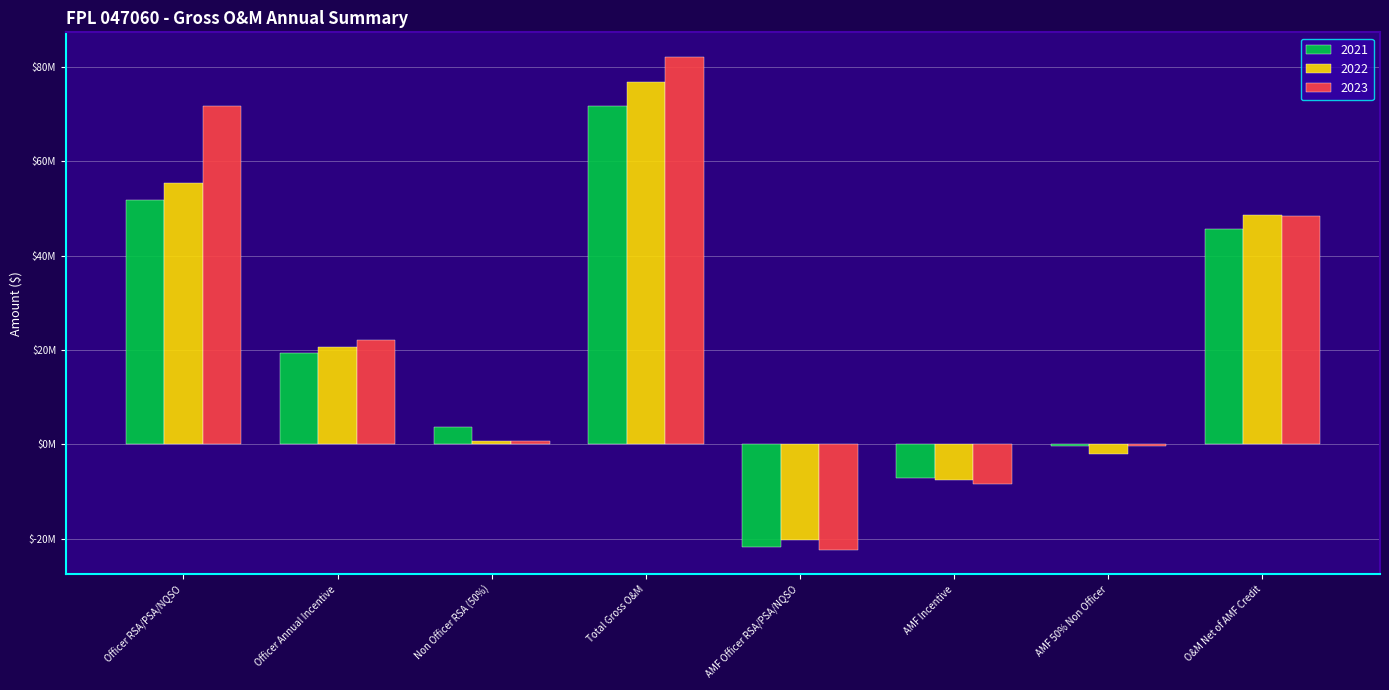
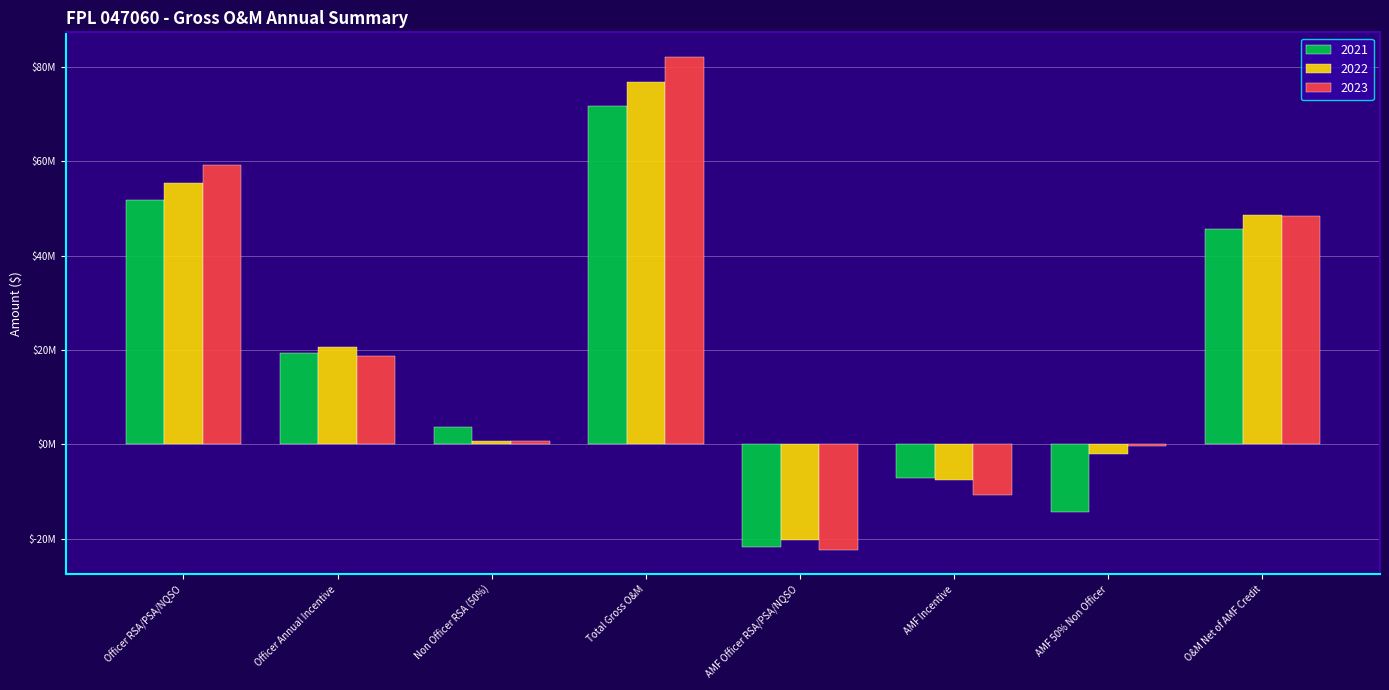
  {
    "2021": {
      "Officer RSA/PSA/NQSO": "$52000000",
      "Officer Annual Incentive": "$19000000",
      "Non Officer RSA (50%)": "$4000000",
      "Total Gross O&M": "$72000000",
      "AMF Officer RSA/PSA/NQSO": "$-22000000",
      "AMF Incentive": "$-7000000",
-     "AMF 50% Non Officer": "$0",
+     "AMF 50% Non Officer": "$-14000000",
      "O&M Net of AMF Credit": "$46000000"
    },
    "2022": {
      "Officer RSA/PSA/NQSO": "$55000000",
      "Officer Annual Incentive": "$21000000",
      "Non Officer RSA (50%)": "$1000000",
      "Total Gross O&M": "$77000000",
      "AMF Officer RSA/PSA/NQSO": "$-20000000",
      "AMF Incentive": "$-8000000",
      "AMF 50% Non Officer": "$-2000000",
      "O&M Net of AMF Credit": "$49000000"
    },
    "2023": {
-     "Officer RSA/PSA/NQSO": "$72000000",
-     "Officer Annual Incentive": "$22000000",
+     "Officer RSA/PSA/NQSO": "$59000000",
+     "Officer Annual Incentive": "$19000000",
      "Non Officer RSA (50%)": "$1000000",
      "Total Gross O&M": "$82000000",
      "AMF Officer RSA/PSA/NQSO": "$-22000000",
-     "AMF Incentive": "$-8000000",
+     "AMF Incentive": "$-11000000",
      "O&M Net of AMF Credit": "$48000000"
    }
  }
